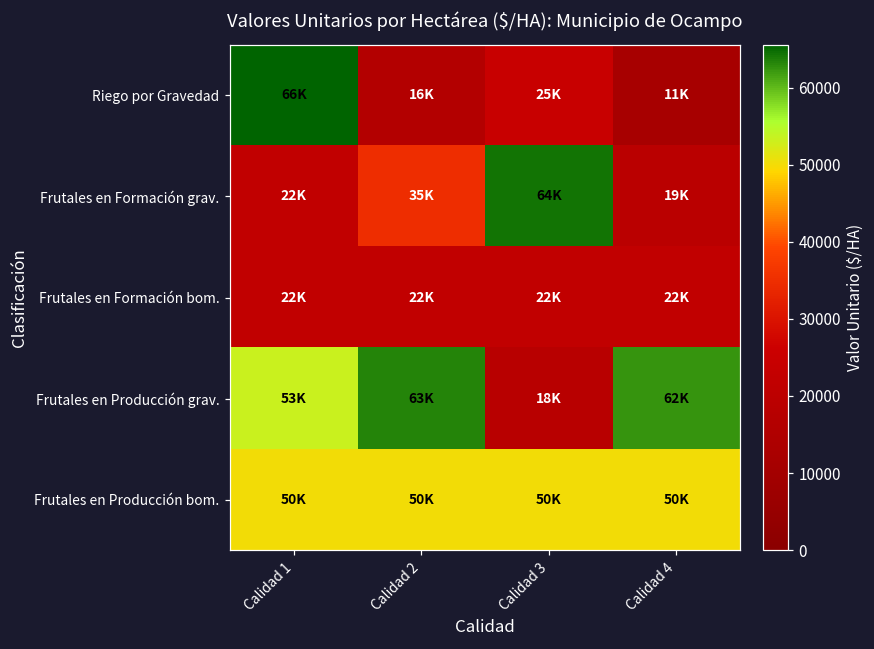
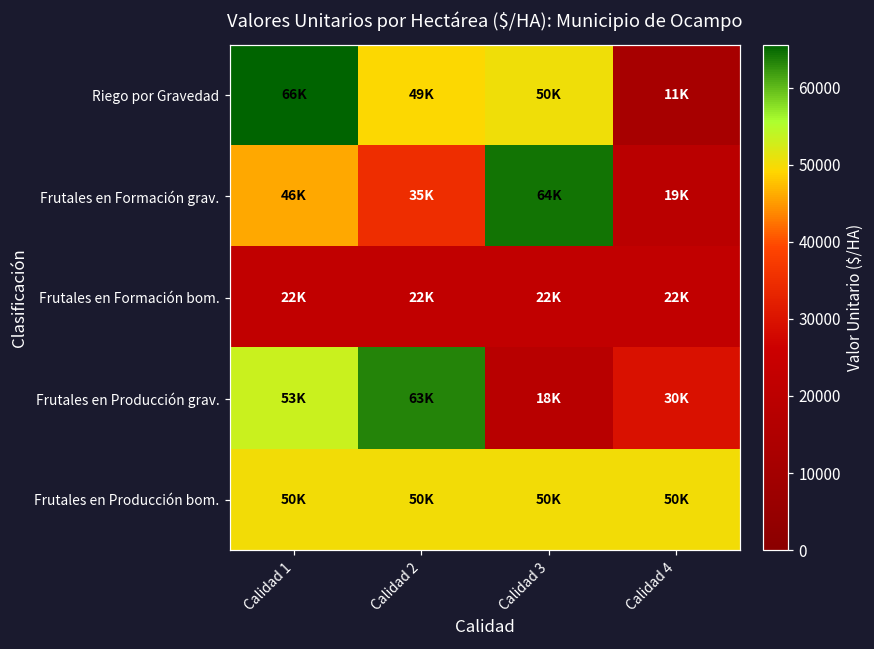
  {
    "Riego por Gravedad": {
      "Calidad 1": "66K",
-     "Calidad 2": "16K",
-     "Calidad 3": "25K",
+     "Calidad 2": "49K",
+     "Calidad 3": "50K",
      "Calidad 4": "11K"
    },
    "Frutales en Formación grav.": {
-     "Calidad 1": "22K",
+     "Calidad 1": "46K",
      "Calidad 2": "35K",
      "Calidad 3": "64K",
      "Calidad 4": "19K"
    },
    "Frutales en Formación bom.": {
      "Calidad 1": "22K",
      "Calidad 2": "22K",
      "Calidad 3": "22K",
      "Calidad 4": "22K"
    },
    "Frutales en Producción grav.": {
      "Calidad 1": "53K",
      "Calidad 2": "63K",
      "Calidad 3": "18K",
-     "Calidad 4": "62K"
+     "Calidad 4": "30K"
    },
    "Frutales en Producción bom.": {
      "Calidad 1": "50K",
      "Calidad 2": "50K",
      "Calidad 3": "50K",
      "Calidad 4": "50K"
    }
  }
